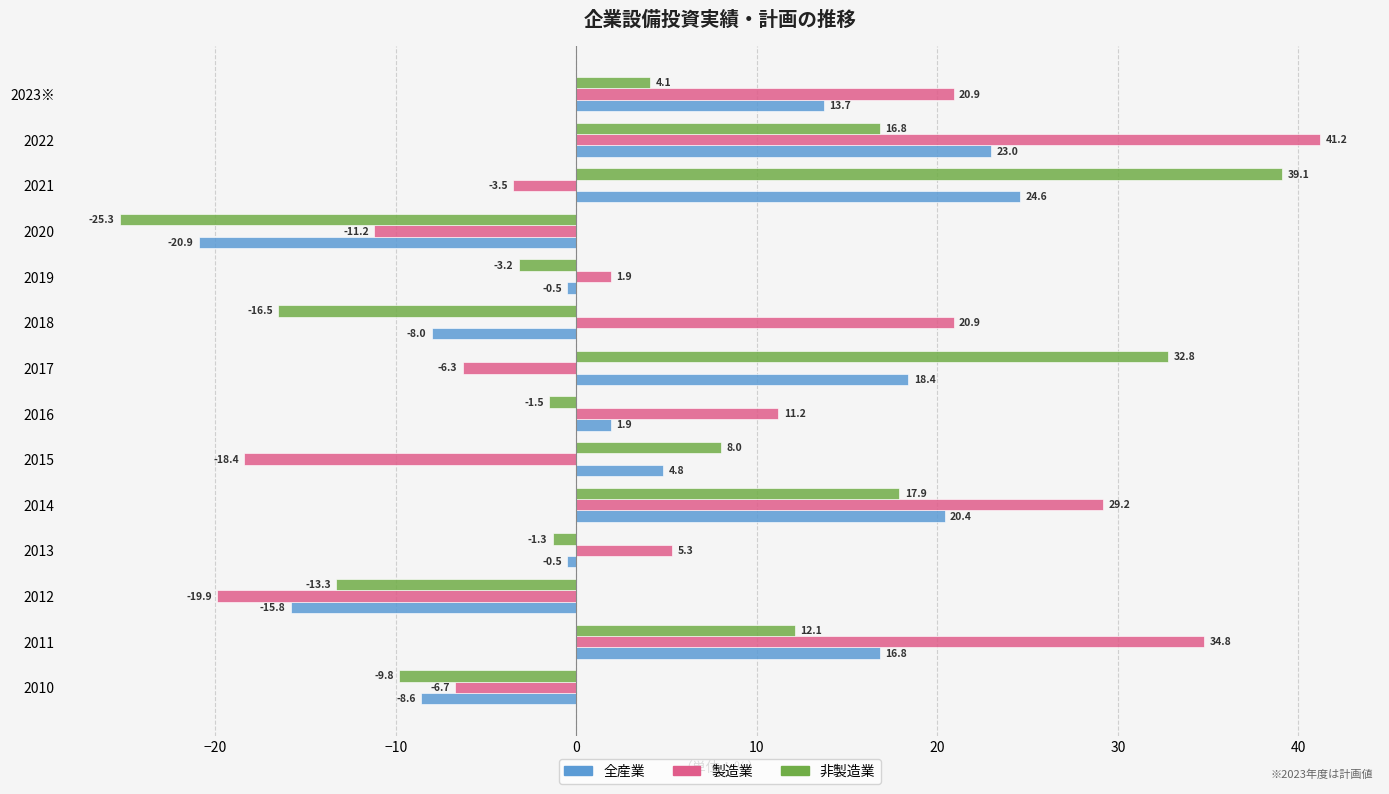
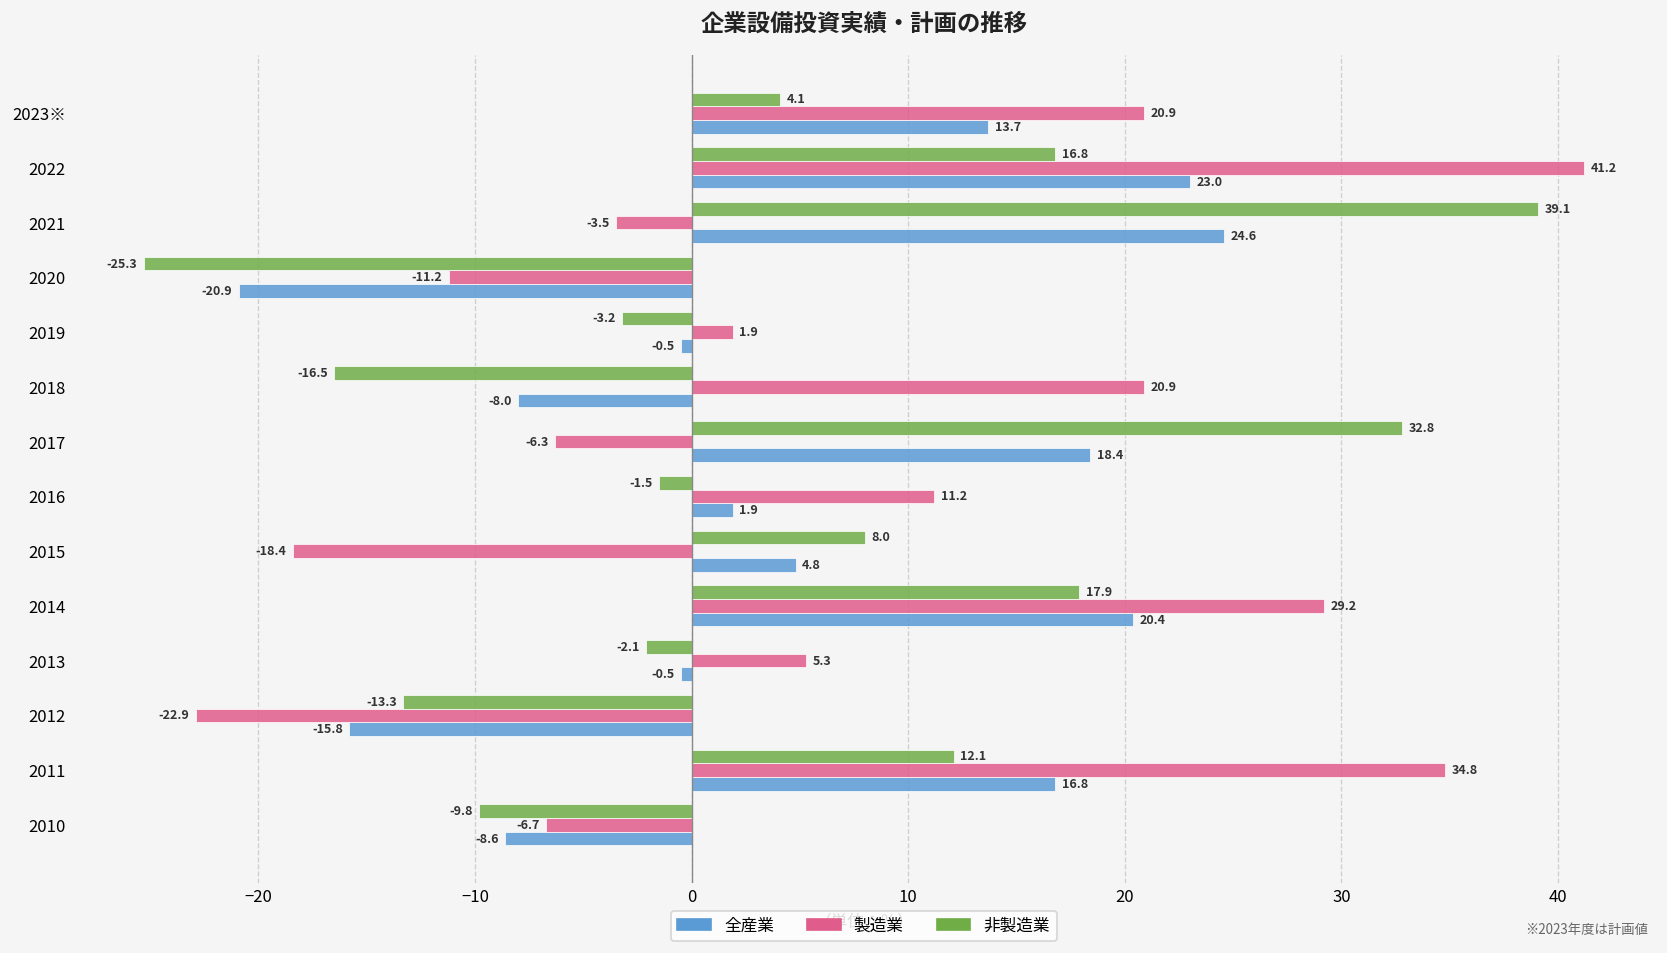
  {
    "全産業": {
      "2023※": 13.7,
      "2022": 23.0,
      "2021": 24.6,
      "2020": -20.9,
      "2019": -0.5,
      "2018": -8.0,
      "2017": 18.4,
      "2016": 1.9,
      "2015": 4.8,
      "2014": 20.4,
      "2013": -0.5,
      "2012": -15.8,
      "2011": 16.8,
      "2010": -8.6
    },
    "製造業": {
      "2023※": 20.9,
      "2022": 41.2,
      "2021": -3.5,
      "2020": -11.2,
      "2019": 1.9,
      "2018": 20.9,
      "2017": -6.3,
      "2016": 11.2,
      "2015": -18.4,
      "2014": 29.2,
      "2013": 5.3,
-     "2012": -19.9,
+     "2012": -22.9,
      "2011": 34.8,
      "2010": -6.7
    },
    "非製造業": {
      "2023※": 4.1,
      "2022": 16.8,
      "2021": 39.1,
      "2020": -25.3,
      "2019": -3.2,
      "2018": -16.5,
      "2017": 32.8,
      "2016": -1.5,
      "2015": 8.0,
      "2014": 17.9,
-     "2013": -1.3,
+     "2013": -2.1,
      "2012": -13.3,
      "2011": 12.1,
      "2010": -9.8
    }
  }
